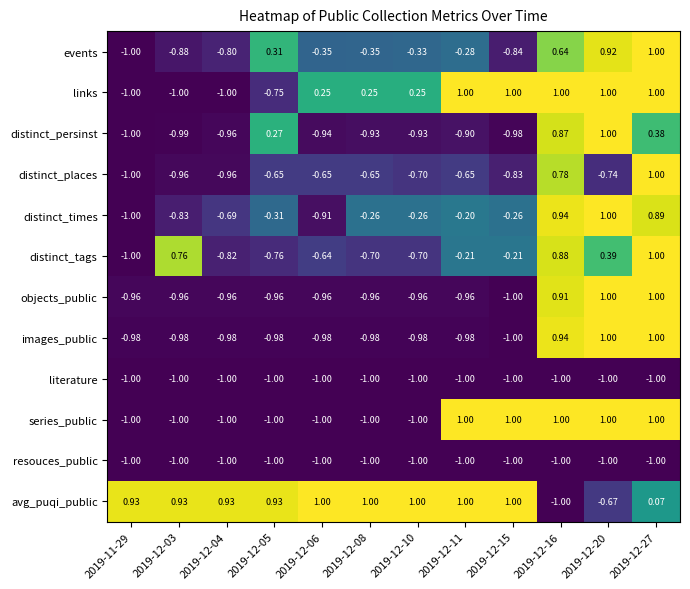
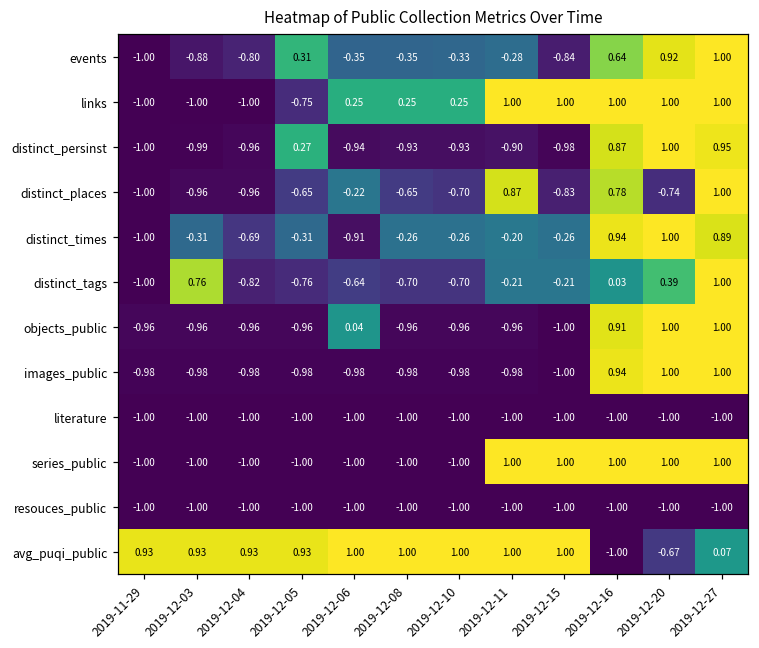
  {
    "events": {
      "2019-11-29": -1.00,
      "2019-12-03": -0.88,
      "2019-12-04": -0.80,
      "2019-12-05": 0.31,
      "2019-12-06": -0.35,
      "2019-12-08": -0.35,
      "2019-12-10": -0.33,
      "2019-12-11": -0.28,
      "2019-12-15": -0.84,
      "2019-12-16": 0.64,
      "2019-12-20": 0.92,
      "2019-12-27": 1.00
    },
    "links": {
      "2019-11-29": -1.00,
      "2019-12-03": -1.00,
      "2019-12-04": -1.00,
      "2019-12-05": -0.75,
      "2019-12-06": 0.25,
      "2019-12-08": 0.25,
      "2019-12-10": 0.25,
      "2019-12-11": 1.00,
      "2019-12-15": 1.00,
      "2019-12-16": 1.00,
      "2019-12-20": 1.00,
      "2019-12-27": 1.00
    },
    "distinct_persinst": {
      "2019-11-29": -1.00,
      "2019-12-03": -0.99,
      "2019-12-04": -0.96,
      "2019-12-05": 0.27,
      "2019-12-06": -0.94,
      "2019-12-08": -0.93,
      "2019-12-10": -0.93,
      "2019-12-11": -0.90,
      "2019-12-15": -0.98,
      "2019-12-16": 0.87,
      "2019-12-20": 1.00,
-     "2019-12-27": 0.38
+     "2019-12-27": 0.95
    },
    "distinct_places": {
      "2019-11-29": -1.00,
      "2019-12-03": -0.96,
      "2019-12-04": -0.96,
      "2019-12-05": -0.65,
-     "2019-12-06": -0.65,
+     "2019-12-06": -0.22,
      "2019-12-08": -0.65,
      "2019-12-10": -0.70,
-     "2019-12-11": -0.65,
+     "2019-12-11": 0.87,
      "2019-12-15": -0.83,
      "2019-12-16": 0.78,
      "2019-12-20": -0.74,
      "2019-12-27": 1.00
    },
    "distinct_times": {
      "2019-11-29": -1.00,
-     "2019-12-03": -0.83,
+     "2019-12-03": -0.31,
      "2019-12-04": -0.69,
      "2019-12-05": -0.31,
      "2019-12-06": -0.91,
      "2019-12-08": -0.26,
      "2019-12-10": -0.26,
      "2019-12-11": -0.20,
      "2019-12-15": -0.26,
      "2019-12-16": 0.94,
      "2019-12-20": 1.00,
      "2019-12-27": 0.89
    },
    "distinct_tags": {
      "2019-11-29": -1.00,
      "2019-12-03": 0.76,
      "2019-12-04": -0.82,
      "2019-12-05": -0.76,
      "2019-12-06": -0.64,
      "2019-12-08": -0.70,
      "2019-12-10": -0.70,
      "2019-12-11": -0.21,
      "2019-12-15": -0.21,
-     "2019-12-16": 0.88,
+     "2019-12-16": 0.03,
      "2019-12-20": 0.39,
      "2019-12-27": 1.00
    },
    "objects_public": {
      "2019-11-29": -0.96,
      "2019-12-03": -0.96,
      "2019-12-04": -0.96,
      "2019-12-05": -0.96,
-     "2019-12-06": -0.96,
+     "2019-12-06": 0.04,
      "2019-12-08": -0.96,
      "2019-12-10": -0.96,
      "2019-12-11": -0.96,
      "2019-12-15": -1.00,
      "2019-12-16": 0.91,
      "2019-12-20": 1.00,
      "2019-12-27": 1.00
    },
    "images_public": {
      "2019-11-29": -0.98,
      "2019-12-03": -0.98,
      "2019-12-04": -0.98,
      "2019-12-05": -0.98,
      "2019-12-06": -0.98,
      "2019-12-08": -0.98,
      "2019-12-10": -0.98,
      "2019-12-11": -0.98,
      "2019-12-15": -1.00,
      "2019-12-16": 0.94,
      "2019-12-20": 1.00,
      "2019-12-27": 1.00
    },
    "literature": {
      "2019-11-29": -1.00,
      "2019-12-03": -1.00,
      "2019-12-04": -1.00,
      "2019-12-05": -1.00,
      "2019-12-06": -1.00,
      "2019-12-08": -1.00,
      "2019-12-10": -1.00,
      "2019-12-11": -1.00,
      "2019-12-15": -1.00,
      "2019-12-16": -1.00,
      "2019-12-20": -1.00,
      "2019-12-27": -1.00
    },
    "series_public": {
      "2019-11-29": -1.00,
      "2019-12-03": -1.00,
      "2019-12-04": -1.00,
      "2019-12-05": -1.00,
      "2019-12-06": -1.00,
      "2019-12-08": -1.00,
      "2019-12-10": -1.00,
      "2019-12-11": 1.00,
      "2019-12-15": 1.00,
      "2019-12-16": 1.00,
      "2019-12-20": 1.00,
      "2019-12-27": 1.00
    },
    "resouces_public": {
      "2019-11-29": -1.00,
      "2019-12-03": -1.00,
      "2019-12-04": -1.00,
      "2019-12-05": -1.00,
      "2019-12-06": -1.00,
      "2019-12-08": -1.00,
      "2019-12-10": -1.00,
      "2019-12-11": -1.00,
      "2019-12-15": -1.00,
      "2019-12-16": -1.00,
      "2019-12-20": -1.00,
      "2019-12-27": -1.00
    },
    "avg_puqi_public": {
      "2019-11-29": 0.93,
      "2019-12-03": 0.93,
      "2019-12-04": 0.93,
      "2019-12-05": 0.93,
      "2019-12-06": 1.00,
      "2019-12-08": 1.00,
      "2019-12-10": 1.00,
      "2019-12-11": 1.00,
      "2019-12-15": 1.00,
      "2019-12-16": -1.00,
      "2019-12-20": -0.67,
      "2019-12-27": 0.07
    }
  }
